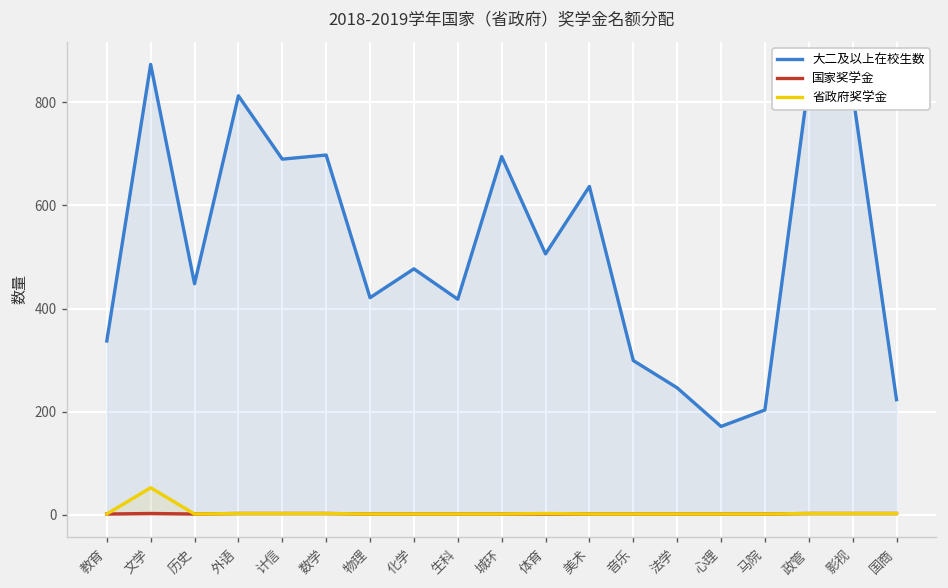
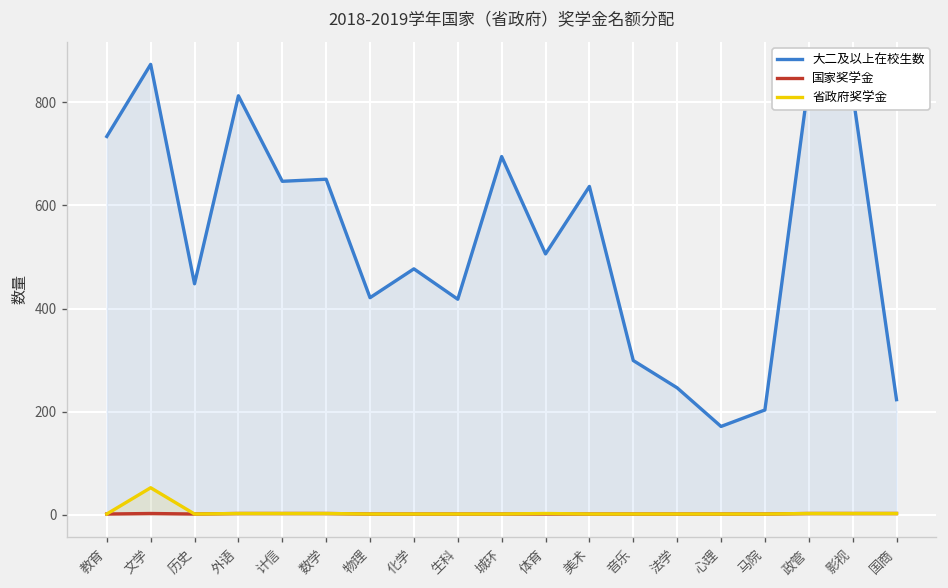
  {
    "大二及以上在校生数": {
-     "教育": 340,
+     "教育": 730,
      "文学": 870,
      "历史": 450,
      "外语": 810,
-     "计信": 690,
-     "数学": 700,
+     "计信": 650,
+     "数学": 650,
      "物理": 420,
      "化学": 480,
      "生科": 420,
      "城环": 700,
      "体育": 510,
      "美术": 640,
      "音乐": 300,
      "法学": 250,
      "心理": 170,
      "马院": 200,
      "国商": 220
    },
    "国家奖学金": {
      "文学": 0
    },
    "省政府奖学金": {
      "文学": 50
    }
  }
